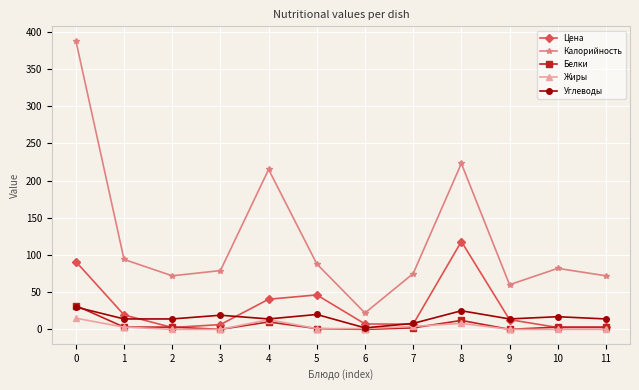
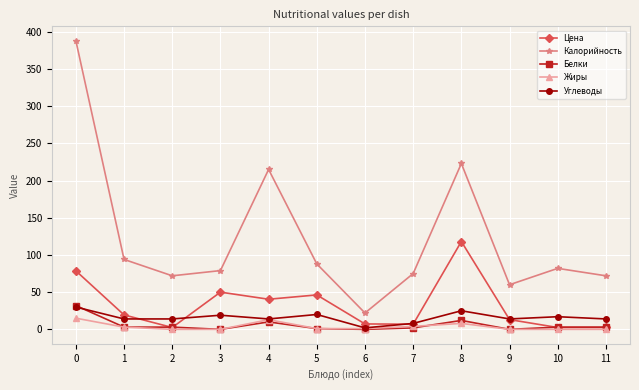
  {
    "Цена": {
-     "0": 90,
+     "0": 80,
      "1": 20,
-     "3": 10,
+     "3": 50,
      "4": 40,
      "5": 50,
      "6": 10,
      "8": 120
    }
  }
